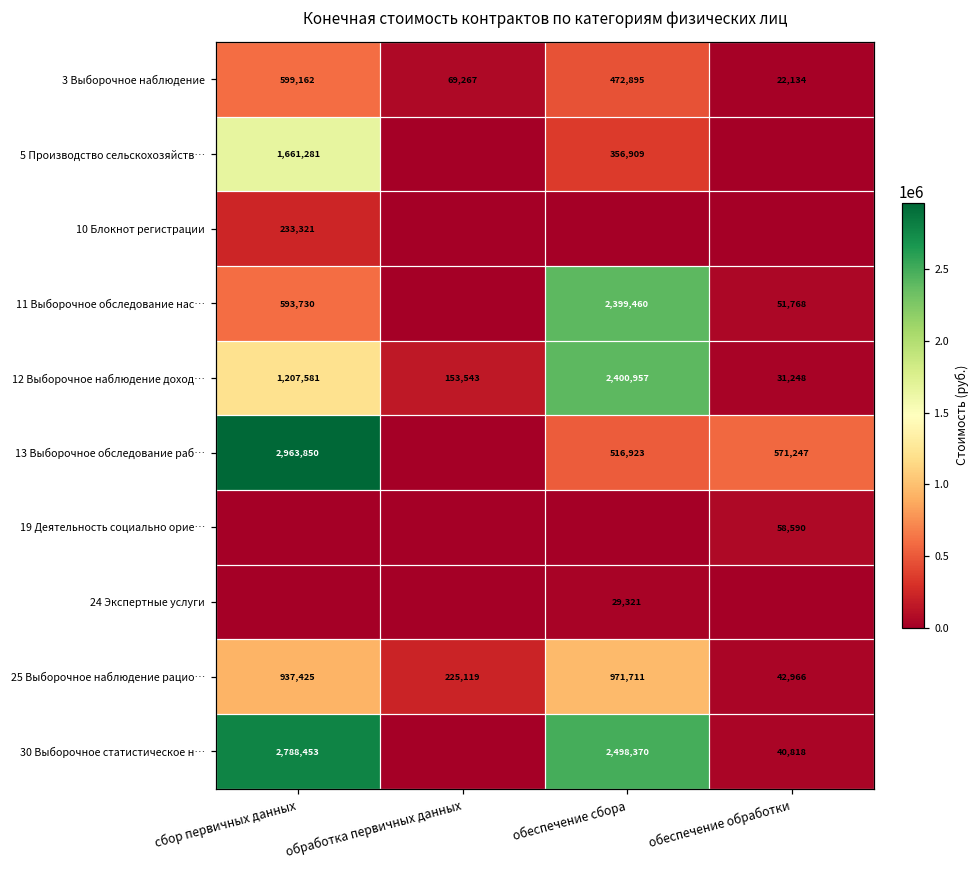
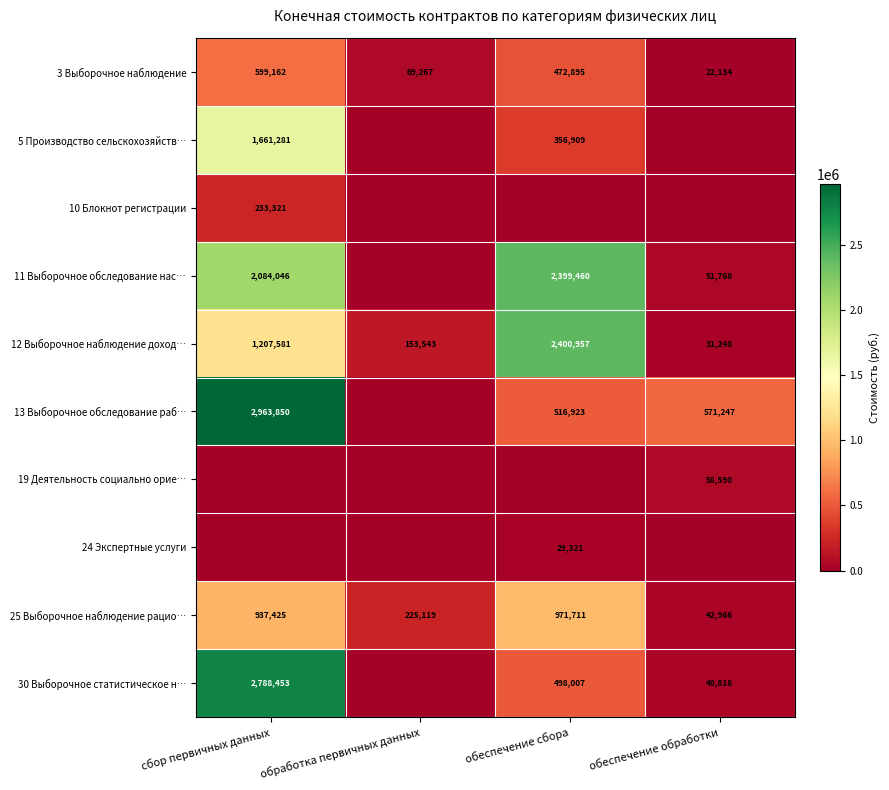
  {
    "3 Выборочное наблюдение": {
      "сбор первичных данных": "599,162",
      "обработка первичных данных": "69,267",
      "обеспечение сбора": "472,895",
      "обеспечение обработки": "22,134"
    },
    "5 Производство сельскохозяйств…": {
      "сбор первичных данных": "1,661,281",
      "обеспечение сбора": "356,909"
    },
    "10 Блокнот регистрации": {
      "сбор первичных данных": "233,321"
    },
    "11 Выборочное обследование нас…": {
-     "сбор первичных данных": "593,730",
+     "сбор первичных данных": "2,084,046",
      "обеспечение сбора": "2,399,460",
      "обеспечение обработки": "51,768"
    },
    "12 Выборочное наблюдение доход…": {
      "сбор первичных данных": "1,207,581",
      "обработка первичных данных": "153,543",
      "обеспечение сбора": "2,400,957",
      "обеспечение обработки": "31,248"
    },
    "13 Выборочное обследование раб…": {
      "сбор первичных данных": "2,963,850",
      "обеспечение сбора": "516,923",
      "обеспечение обработки": "571,247"
    },
    "19 Деятельность социально орие…": {
      "обеспечение обработки": "58,590"
    },
    "24 Экспертные услуги": {
      "обеспечение сбора": "29,321"
    },
    "25 Выборочное наблюдение рацио…": {
      "сбор первичных данных": "937,425",
      "обработка первичных данных": "225,119",
      "обеспечение сбора": "971,711",
      "обеспечение обработки": "42,966"
    },
    "30 Выборочное статистическое н…": {
      "сбор первичных данных": "2,788,453",
-     "обеспечение сбора": "2,498,370",
+     "обеспечение сбора": "498,007",
      "обеспечение обработки": "40,818"
    }
  }
